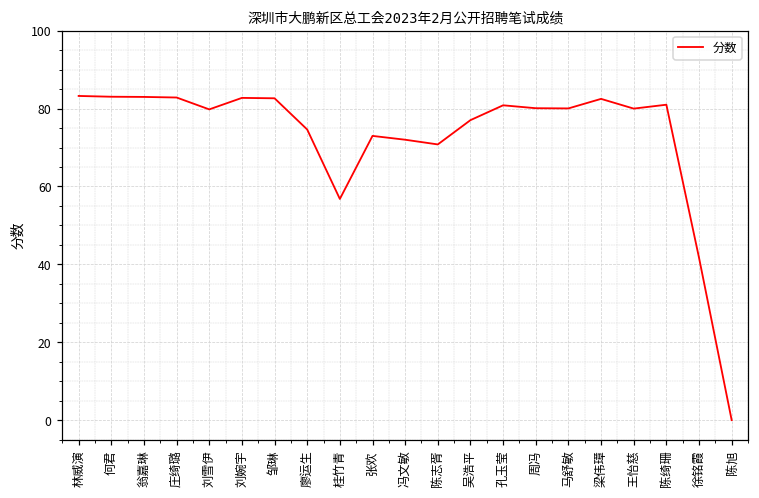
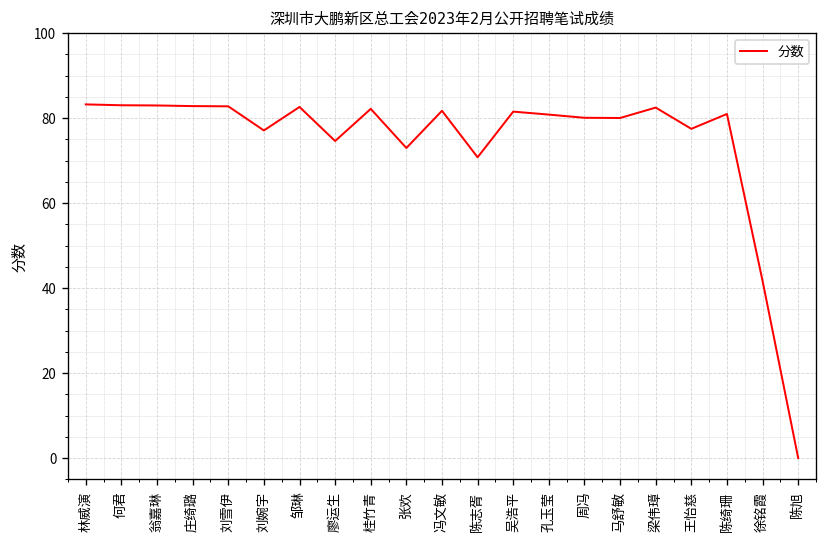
  {
    "林威演": 83,
    "何君": 83,
    "翁嘉琳": 83,
    "庄绮璐": 83,
-   "刘雪伊": 80,
-   "刘婉宇": 83,
+   "刘雪伊": 83,
+   "刘婉宇": 77,
    "邹琳": 83,
    "廖运生": 75,
-   "桂竹青": 57,
+   "桂竹青": 82,
    "张欢": 73,
-   "冯文敏": 72,
+   "冯文敏": 82,
    "陈志胥": 71,
-   "吴浩平": 77,
+   "吴浩平": 82,
    "孔玉莹": 81,
    "周冯": 80,
    "马舒敏": 80,
    "梁伟璋": 83,
-   "王怡慈": 80,
+   "王怡慈": 78,
    "陈绮珊": 81,
    "徐铭霞": 42,
    "陈旭": 0
  }
